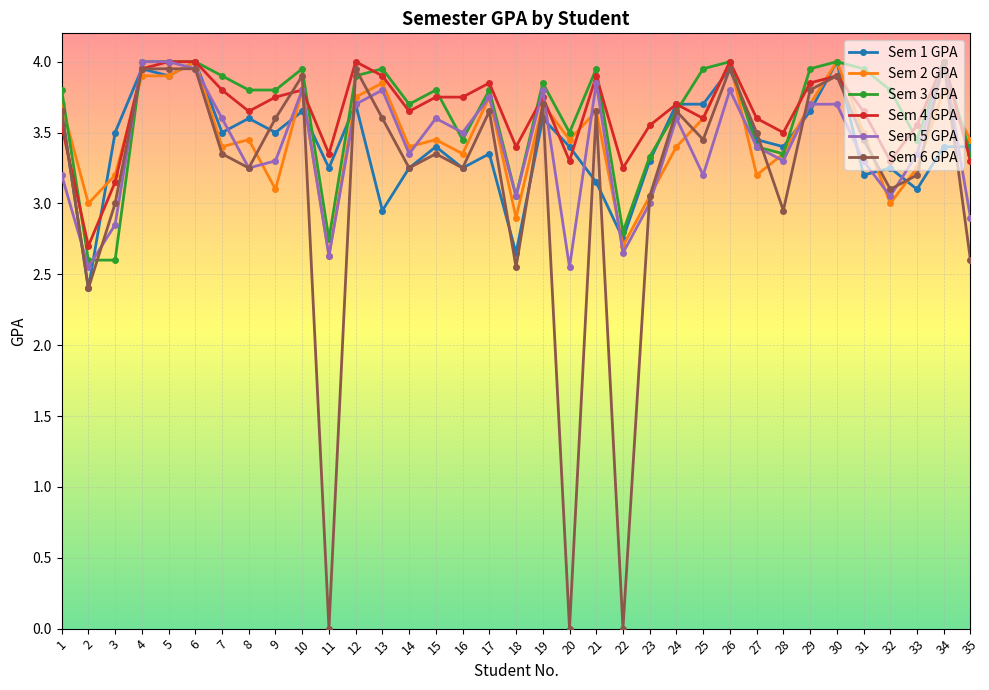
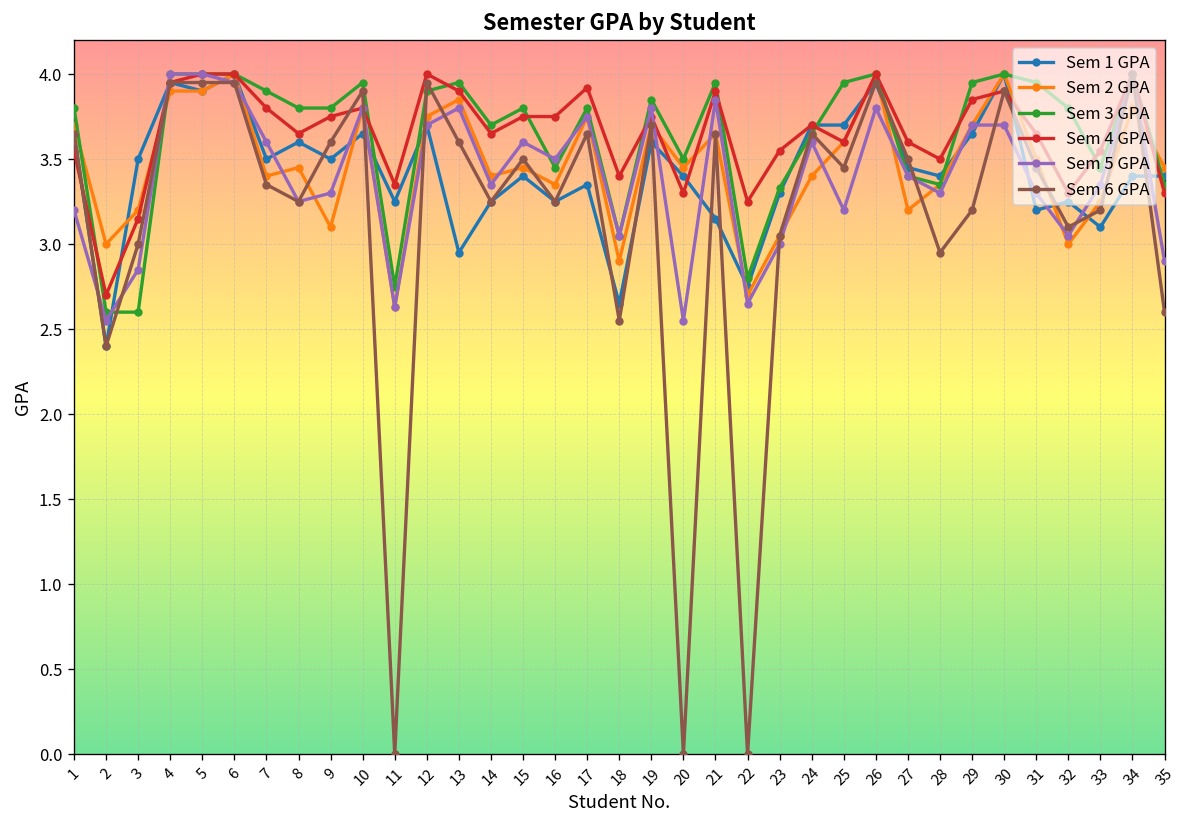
  {
    "Sem 1 GPA": {
      "3": 3.50,
      "7": 3.50,
      "8": 3.60,
      "9": 3.50,
      "10": 3.65,
      "11": 3.25,
      "13": 2.95,
      "15": 3.40,
      "17": 3.35,
      "18": 2.65,
      "19": 3.60,
      "20": 3.40,
      "21": 3.15,
      "22": 2.75,
      "23": 3.30,
      "25": 3.70,
      "27": 3.45,
      "28": 3.40,
      "29": 3.65,
      "31": 3.20,
      "33": 3.10,
      "35": 3.40
    },
    "Sem 2 GPA": {
      "1": 3.70,
      "2": 3.00,
      "3": 3.20,
      "4": 3.90,
      "7": 3.40,
      "8": 3.45,
      "9": 3.10,
      "12": 3.75,
      "13": 3.85,
      "14": 3.40,
      "15": 3.45,
      "16": 3.35,
      "18": 2.90,
      "20": 3.45,
      "22": 2.70,
      "24": 3.40,
      "27": 3.20,
      "32": 3.00,
      "35": 3.45
    },
    "Sem 3 GPA": {
      "1": 3.80,
      "2": 2.60,
      "3": 2.60,
      "7": 3.90,
      "8": 3.80,
      "9": 3.80,
      "10": 3.95,
      "11": 2.75,
      "12": 3.90,
      "13": 3.95,
      "14": 3.70,
      "15": 3.80,
      "16": 3.45,
      "17": 3.80,
      "19": 3.85,
      "20": 3.50,
      "21": 3.95,
      "22": 2.80,
      "23": 3.33,
      "25": 3.95,
      "29": 3.95,
      "35": 3.35
    },
    "Sem 4 GPA": {
      "1": 3.55,
      "2": 2.70,
      "3": 3.15,
      "7": 3.80,
      "8": 3.65,
      "9": 3.75,
      "11": 3.35,
      "12": 4.00,
      "13": 3.90,
      "14": 3.65,
      "15": 3.75,
      "16": 3.75,
-     "17": 3.85,
+     "17": 3.92,
      "18": 3.40,
      "19": 3.75,
      "20": 3.30,
      "21": 3.90,
      "22": 3.25,
      "23": 3.55,
      "27": 3.60,
      "28": 3.50,
      "29": 3.85,
      "35": 3.30
    },
    "Sem 5 GPA": {
      "1": 3.20,
      "2": 2.55,
      "3": 2.85,
      "7": 3.60,
      "9": 3.30,
      "13": 3.80,
      "14": 3.35,
      "15": 3.60,
      "16": 3.50,
      "19": 3.80,
      "20": 2.55,
      "21": 3.85,
      "22": 2.65,
      "23": 3.00,
      "24": 3.60,
      "25": 3.20,
      "26": 3.80,
      "28": 3.30,
      "30": 3.70,
      "32": 3.05,
      "35": 2.90
    },
    "Sem 6 GPA": {
      "3": 3.00,
      "5": 3.95,
      "7": 3.35,
      "9": 3.60,
      "10": 3.90,
      "11": 0.00,
      "12": 3.95,
      "13": 3.60,
-     "15": 3.35,
+     "15": 3.50,
      "17": 3.65,
      "18": 2.55,
      "20": 0.00,
      "22": 0.00,
      "25": 3.45,
      "27": 3.50,
      "28": 2.95,
-     "29": 3.8,
+     "29": 3.2,
      "32": 3.10,
      "33": 3.20,
      "35": 2.60
    }
  }
